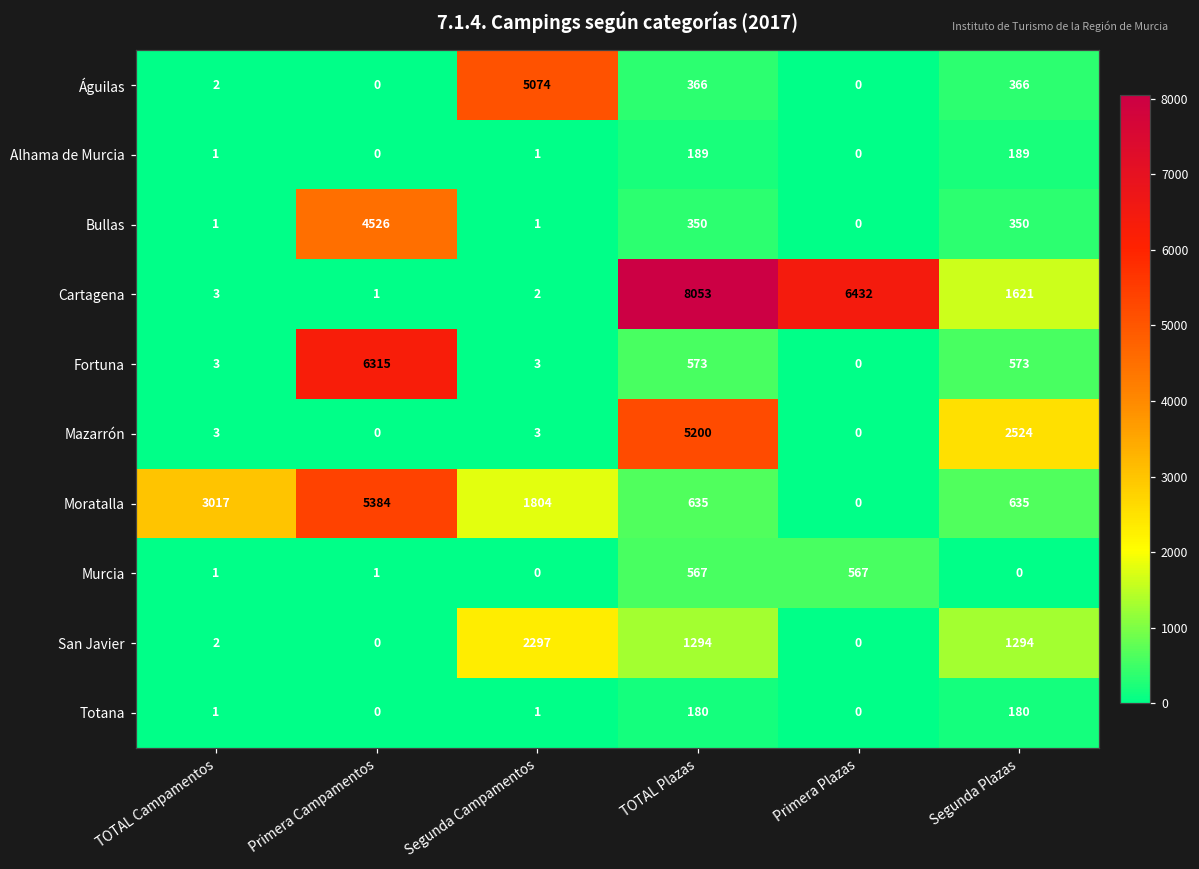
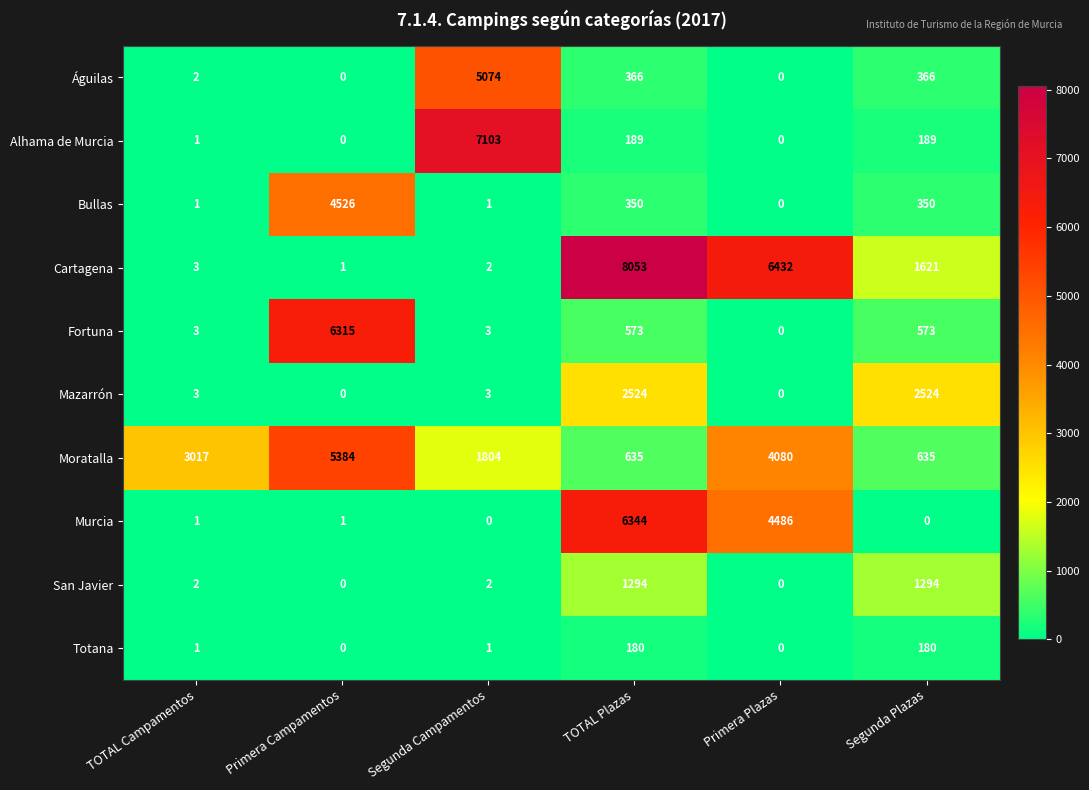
  {
    "Águilas": {
      "TOTAL Campamentos": 2,
      "Primera Campamentos": 0,
      "Segunda Campamentos": 5074,
      "TOTAL Plazas": 366,
      "Primera Plazas": 0,
      "Segunda Plazas": 366
    },
    "Alhama de Murcia": {
      "TOTAL Campamentos": 1,
      "Primera Campamentos": 0,
-     "Segunda Campamentos": 1,
+     "Segunda Campamentos": 7103,
      "TOTAL Plazas": 189,
      "Primera Plazas": 0,
      "Segunda Plazas": 189
    },
    "Bullas": {
      "TOTAL Campamentos": 1,
      "Primera Campamentos": 4526,
      "Segunda Campamentos": 1,
      "TOTAL Plazas": 350,
      "Primera Plazas": 0,
      "Segunda Plazas": 350
    },
    "Cartagena": {
      "TOTAL Campamentos": 3,
      "Primera Campamentos": 1,
      "Segunda Campamentos": 2,
      "TOTAL Plazas": 8053,
      "Primera Plazas": 6432,
      "Segunda Plazas": 1621
    },
    "Fortuna": {
      "TOTAL Campamentos": 3,
      "Primera Campamentos": 6315,
      "Segunda Campamentos": 3,
      "TOTAL Plazas": 573,
      "Primera Plazas": 0,
      "Segunda Plazas": 573
    },
    "Mazarrón": {
      "TOTAL Campamentos": 3,
      "Primera Campamentos": 0,
      "Segunda Campamentos": 3,
-     "TOTAL Plazas": 5200,
+     "TOTAL Plazas": 2524,
      "Primera Plazas": 0,
      "Segunda Plazas": 2524
    },
    "Moratalla": {
      "TOTAL Campamentos": 3017,
      "Primera Campamentos": 5384,
      "Segunda Campamentos": 1804,
      "TOTAL Plazas": 635,
-     "Primera Plazas": 0,
+     "Primera Plazas": 4080,
      "Segunda Plazas": 635
    },
    "Murcia": {
      "TOTAL Campamentos": 1,
      "Primera Campamentos": 1,
      "Segunda Campamentos": 0,
-     "TOTAL Plazas": 567,
-     "Primera Plazas": 567,
+     "TOTAL Plazas": 6344,
+     "Primera Plazas": 4486,
      "Segunda Plazas": 0
    },
    "San Javier": {
      "TOTAL Campamentos": 2,
      "Primera Campamentos": 0,
-     "Segunda Campamentos": 2297,
+     "Segunda Campamentos": 2,
      "TOTAL Plazas": 1294,
      "Primera Plazas": 0,
      "Segunda Plazas": 1294
    },
    "Totana": {
      "TOTAL Campamentos": 1,
      "Primera Campamentos": 0,
      "Segunda Campamentos": 1,
      "TOTAL Plazas": 180,
      "Primera Plazas": 0,
      "Segunda Plazas": 180
    }
  }
